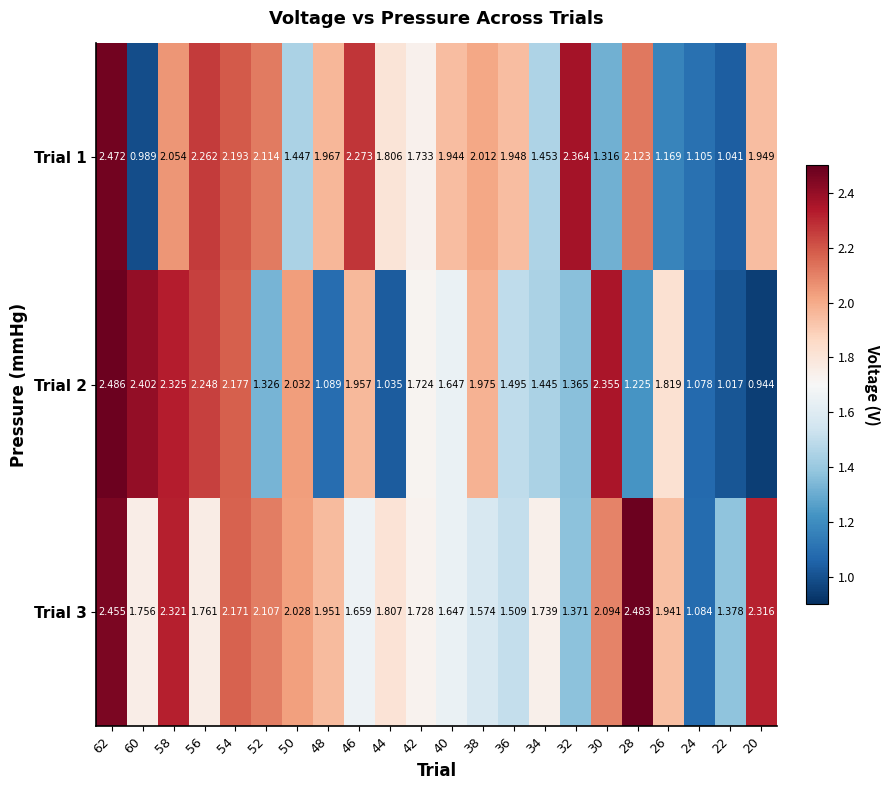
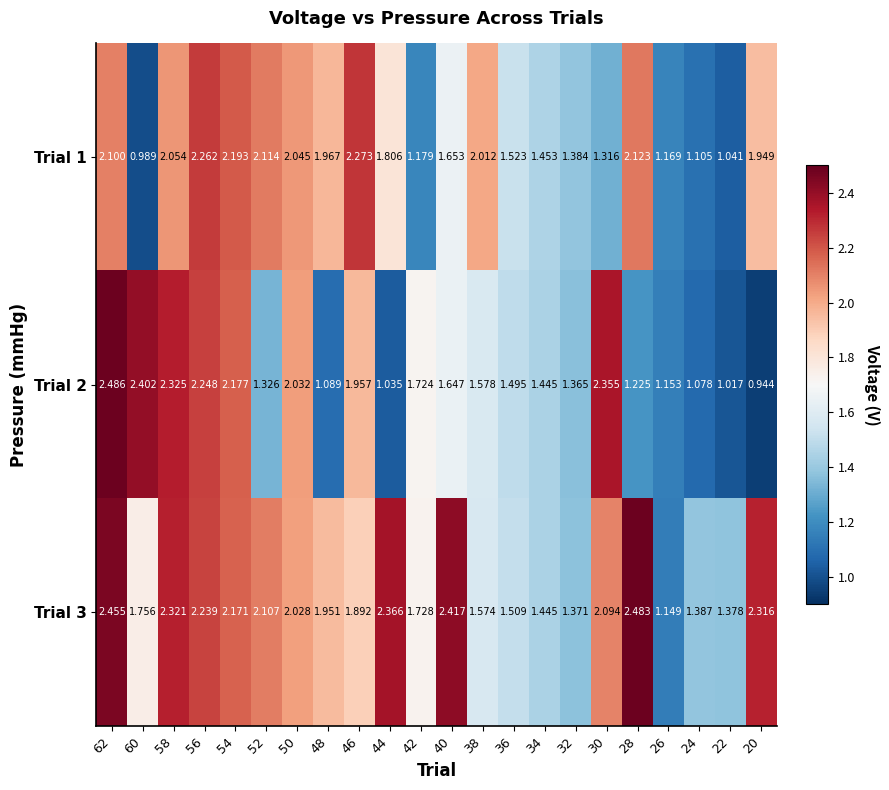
  {
    "Trial 1": {
-     "62": 2.472,
+     "62": 2.100,
      "60": 0.989,
      "58": 2.054,
      "56": 2.262,
      "54": 2.193,
      "52": 2.114,
-     "50": 1.447,
+     "50": 2.045,
      "48": 1.967,
      "46": 2.273,
      "44": 1.806,
-     "42": 1.733,
-     "40": 1.944,
+     "42": 1.179,
+     "40": 1.653,
      "38": 2.012,
-     "36": 1.948,
+     "36": 1.523,
      "34": 1.453,
-     "32": 2.364,
+     "32": 1.384,
      "30": 1.316,
      "28": 2.123,
      "26": 1.169,
      "24": 1.105,
      "22": 1.041,
      "20": 1.949
    },
    "Trial 2": {
      "62": 2.486,
      "60": 2.402,
      "58": 2.325,
      "56": 2.248,
      "54": 2.177,
      "52": 1.326,
      "50": 2.032,
      "48": 1.089,
      "46": 1.957,
      "44": 1.035,
      "42": 1.724,
      "40": 1.647,
-     "38": 1.975,
+     "38": 1.578,
      "36": 1.495,
      "34": 1.445,
      "32": 1.365,
      "30": 2.355,
      "28": 1.225,
-     "26": 1.819,
+     "26": 1.153,
      "24": 1.078,
      "22": 1.017,
      "20": 0.944
    },
    "Trial 3": {
      "62": 2.455,
      "60": 1.756,
      "58": 2.321,
-     "56": 1.761,
+     "56": 2.239,
      "54": 2.171,
      "52": 2.107,
      "50": 2.028,
      "48": 1.951,
-     "46": 1.659,
-     "44": 1.807,
+     "46": 1.892,
+     "44": 2.366,
      "42": 1.728,
-     "40": 1.647,
+     "40": 2.417,
      "38": 1.574,
      "36": 1.509,
-     "34": 1.739,
+     "34": 1.445,
      "32": 1.371,
      "30": 2.094,
      "28": 2.483,
-     "26": 1.941,
-     "24": 1.084,
+     "26": 1.149,
+     "24": 1.387,
      "22": 1.378,
      "20": 2.316
    }
  }
